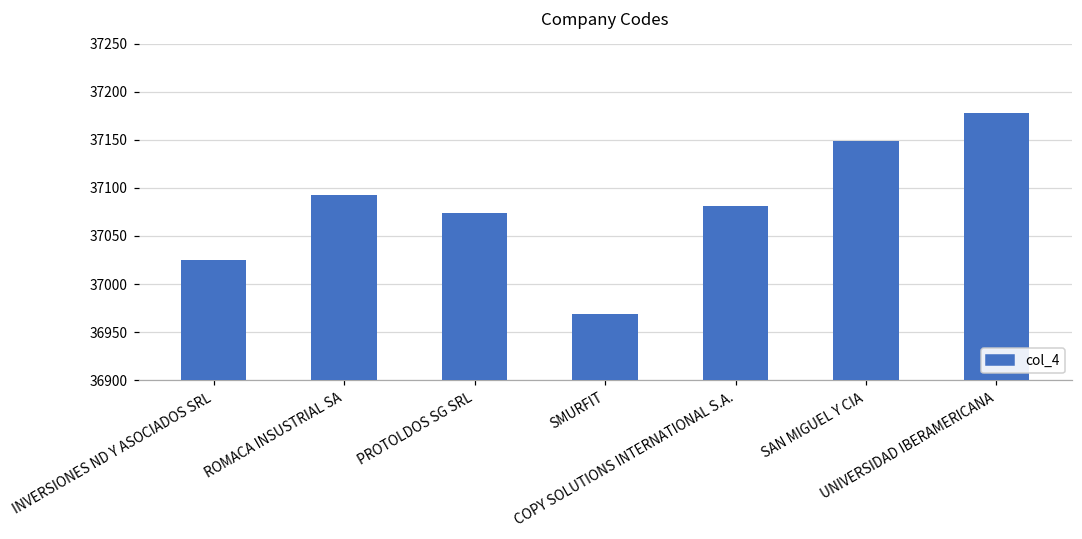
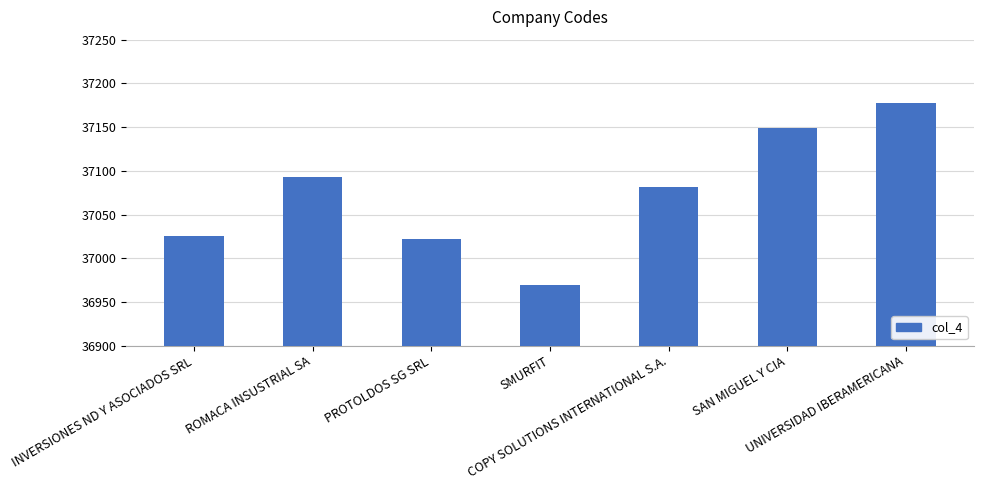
  {
    "INVERSIONES ND Y ASOCIADOS SRL": 37030,
    "ROMACA INSUSTRIAL SA": 37090,
-   "PROTOLDOS SG SRL": 37070,
+   "PROTOLDOS SG SRL": 37020,
    "SMURFIT": 36970,
    "COPY SOLUTIONS INTERNATIONAL S.A.": 37080,
    "SAN MIGUEL Y CIA": 37150,
    "UNIVERSIDAD IBERAMERICANA": 37180
  }
